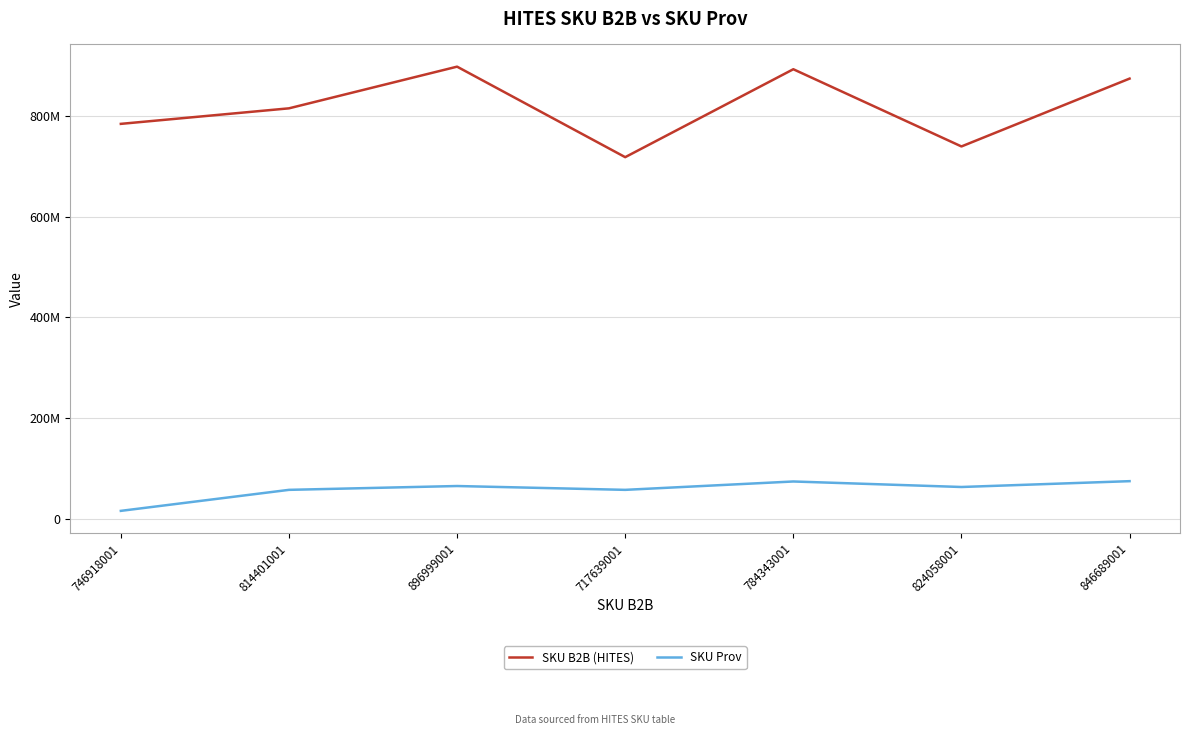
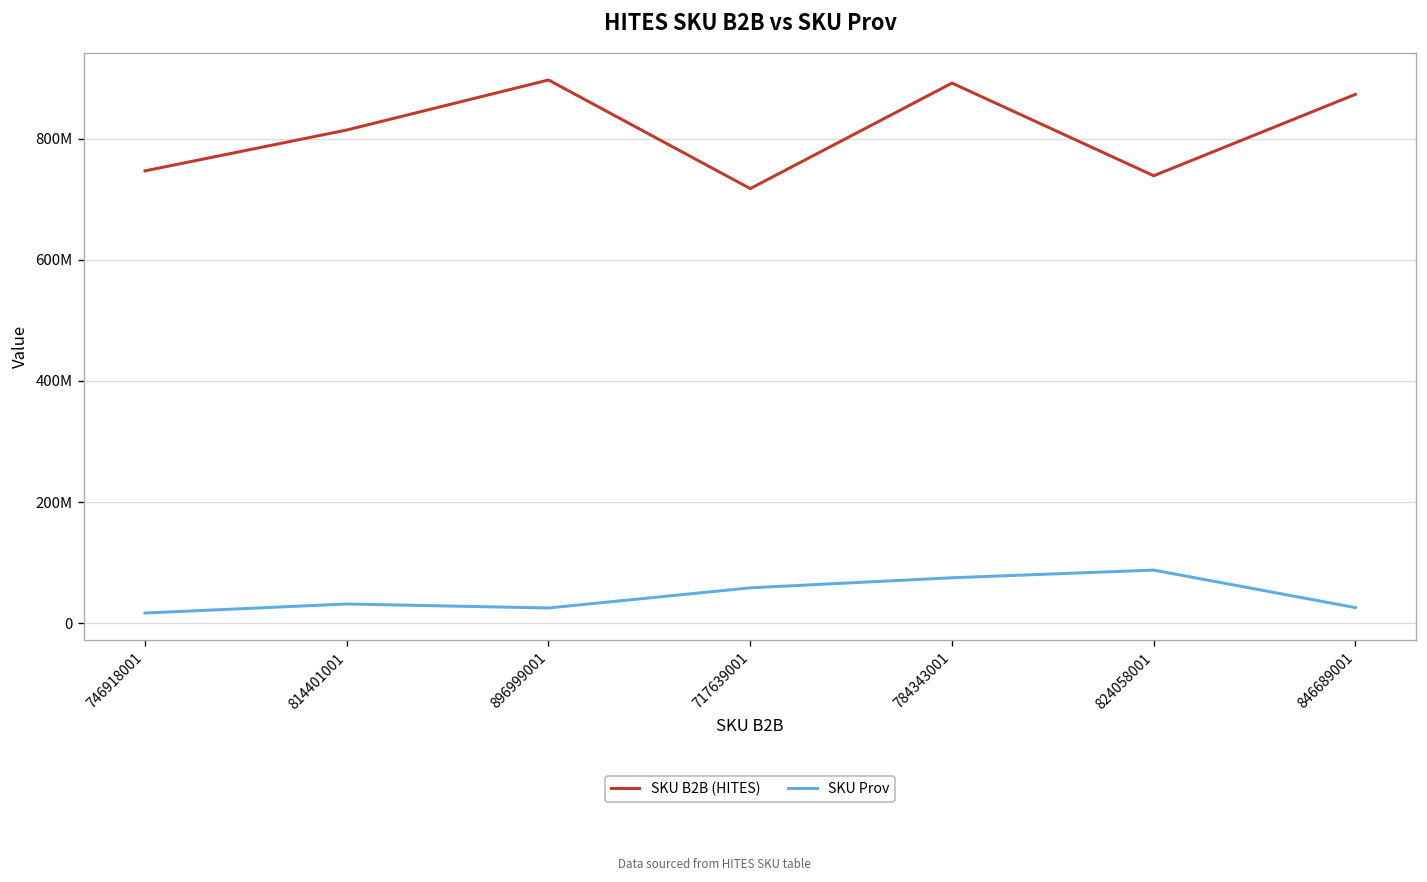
  {
    "SKU B2B (HITES)": {
-     "746918001": 780000000,
+     "746918001": 750000000,
      "814401001": 810000000,
      "896999001": 900000000,
      "717639001": 720000000,
      "784343001": 890000000,
      "824058001": 740000000,
      "846689001": 870000000
    },
    "SKU Prov": {
      "746918001": 20000000,
-     "814401001": 60000000,
-     "896999001": 70000000,
+     "814401001": 30000000,
+     "896999001": 30000000,
      "717639001": 60000000,
      "784343001": 70000000,
-     "824058001": 60000000,
-     "846689001": 80000000
+     "824058001": 90000000,
+     "846689001": 30000000
    }
  }
